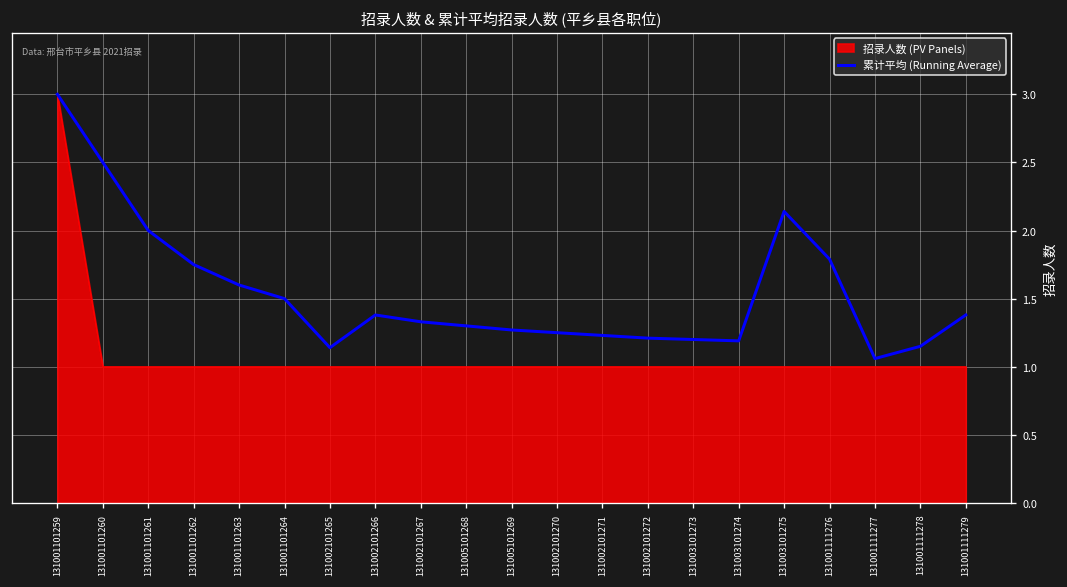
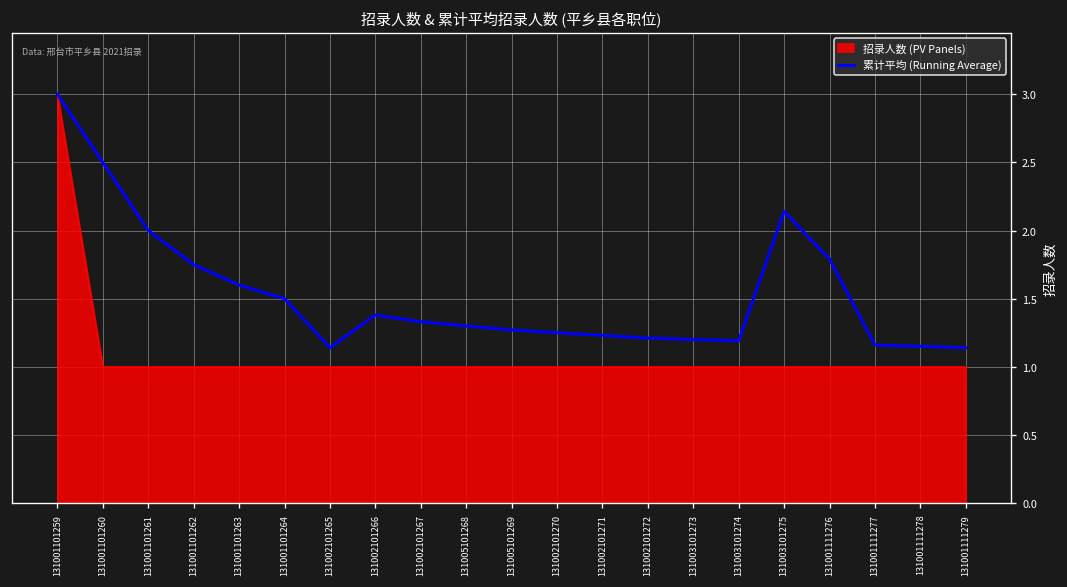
  {
    "招录人数 (PV Panels)": {
      "131001101260": 1.00,
      "131001101261": 1.00,
      "131001101262": 1.00,
      "131001101263": 1.00,
      "131001101264": 1.00,
      "131002101265": 1.00,
      "131002101266": 1.00,
      "131002101267": 1.00,
      "131005101268": 1.00,
      "131005101269": 1.00,
      "131002101270": 1.00,
      "131002101271": 1.00,
      "131002101272": 1.00,
      "131003101273": 1.00,
      "131003101274": 1.00,
      "131003101275": 1.00,
      "131001111276": 1.00,
      "131001111277": 1.00,
      "131001111278": 1.00,
      "131001111279": 1.00
    },
    "累计平均 (Running Average)": {
      "131001101260": 2.50,
      "131001101261": 2.00,
      "131001101262": 1.75,
      "131001101263": 1.60,
      "131001101264": 1.50,
      "131002101265": 1.14,
      "131002101266": 1.38,
      "131002101267": 1.33,
      "131005101268": 1.30,
      "131005101269": 1.27,
      "131002101270": 1.25,
      "131002101271": 1.23,
      "131002101272": 1.21,
      "131003101273": 1.20,
      "131003101274": 1.19,
      "131003101275": 2.14,
      "131001111276": 1.79,
-     "131001111277": 1.06,
+     "131001111277": 1.16,
      "131001111278": 1.15,
-     "131001111279": 1.38
+     "131001111279": 1.14
    }
  }
